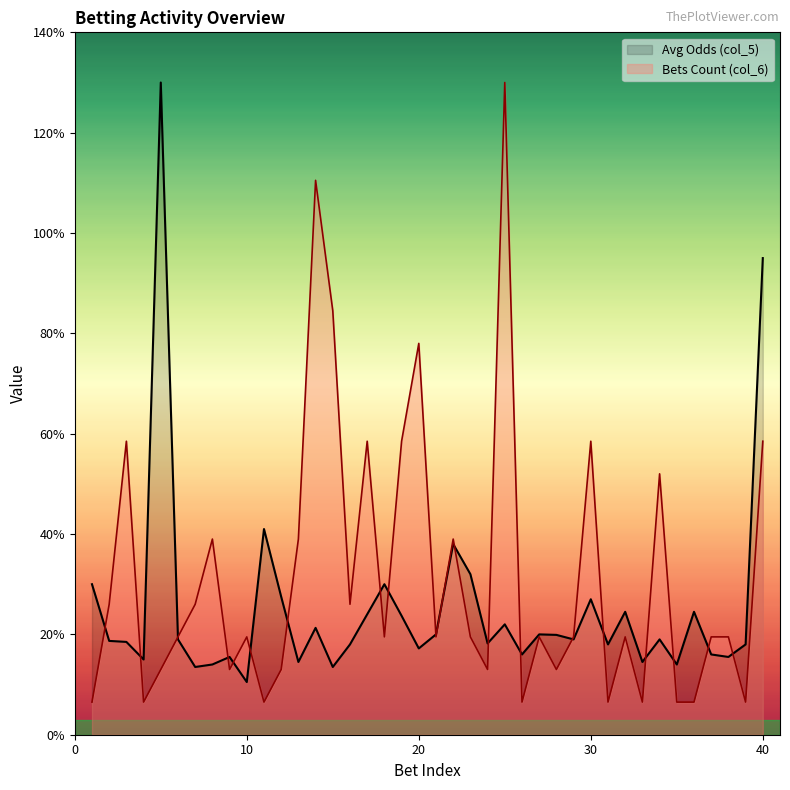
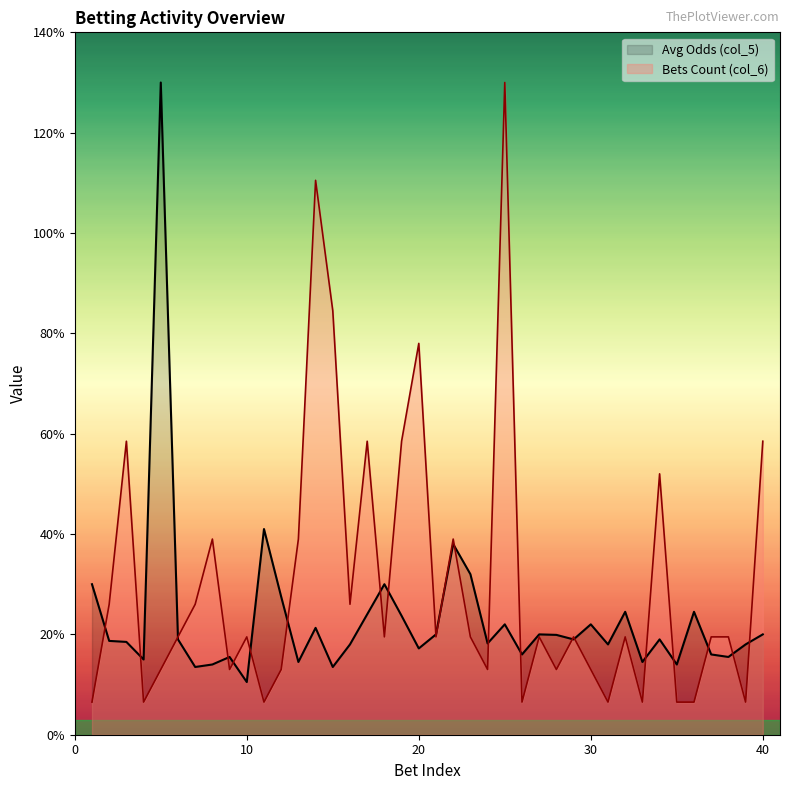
  {
    "Avg Odds (col_5)": {
      "10": "11%",
      "20": "17%",
-     "30": "27%",
-     "40": "95%"
+     "30": "22%",
+     "40": "20%"
    },
    "Bets Count (col_6)": {
      "10": "20%",
      "20": "78%",
-     "30": "59%",
+     "30": "13%",
      "40": "59%"
    }
  }
